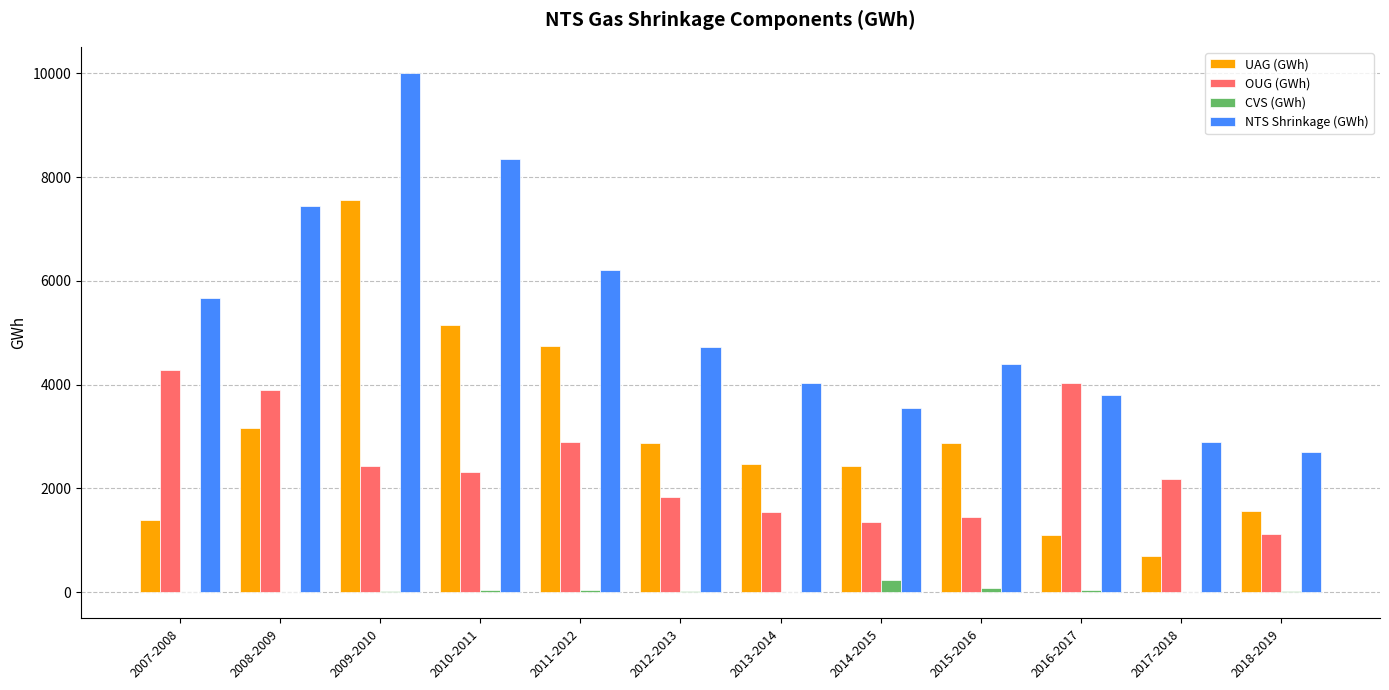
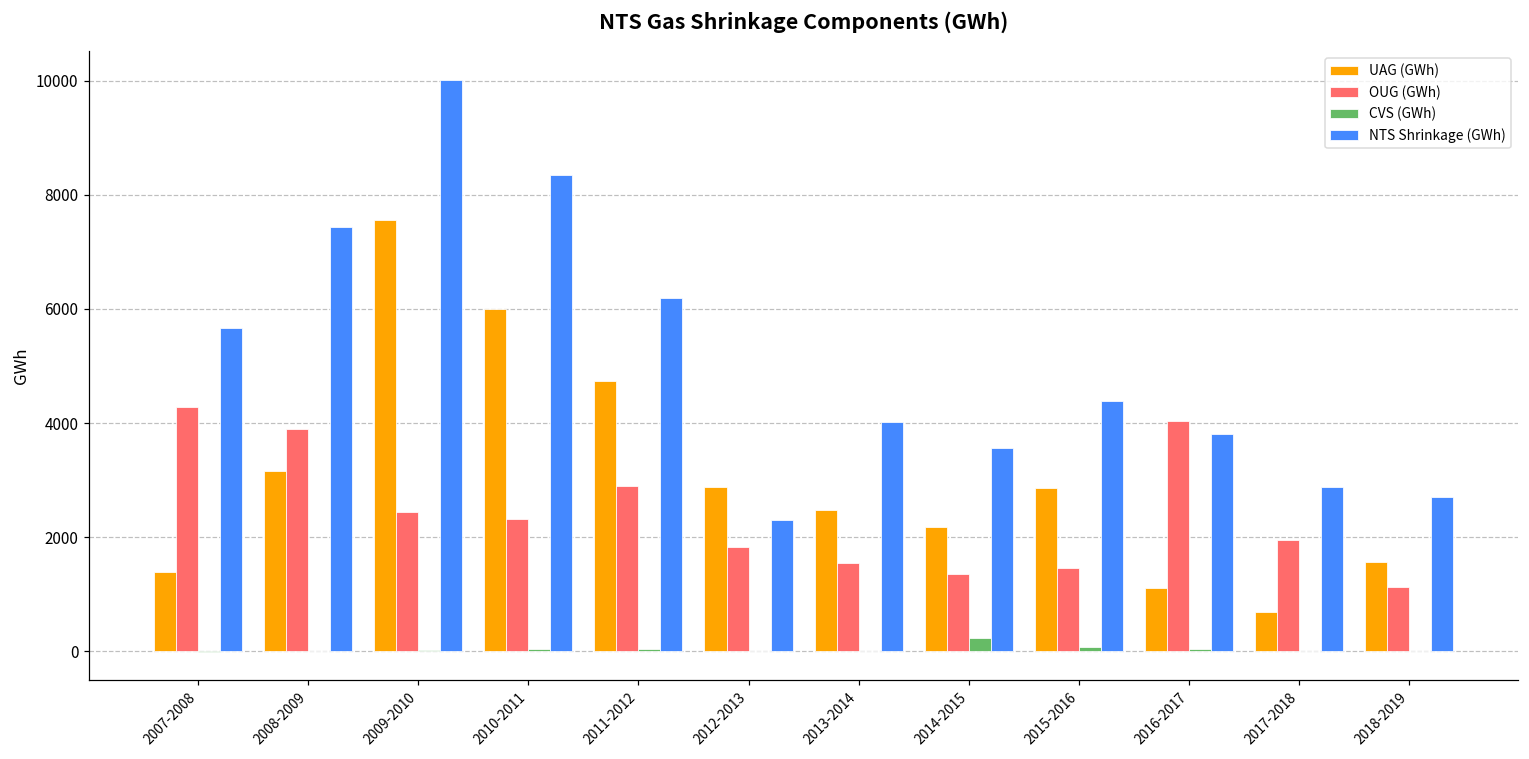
  {
    "UAG (GWh)": {
      "2007-2008": 1400,
      "2008-2009": 3200,
      "2009-2010": 7600,
-     "2010-2011": 5200,
+     "2010-2011": 6000,
      "2011-2012": 4700,
      "2012-2013": 2900,
      "2013-2014": 2500,
-     "2014-2015": 2400,
+     "2014-2015": 2200,
      "2015-2016": 2900,
      "2016-2017": 1100,
      "2017-2018": 700,
      "2018-2019": 1600
    },
    "OUG (GWh)": {
      "2007-2008": 4300,
      "2008-2009": 3900,
      "2009-2010": 2400,
      "2010-2011": 2300,
      "2011-2012": 2900,
      "2012-2013": 1800,
      "2013-2014": 1500,
      "2014-2015": 1400,
      "2015-2016": 1500,
      "2016-2017": 4000,
-     "2017-2018": 2200,
+     "2017-2018": 1900,
      "2018-2019": 1100
    },
    "CVS (GWh)": {
      "2014-2015": 200,
      "2015-2016": 100,
      "2016-2017": 100
    },
    "NTS Shrinkage (GWh)": {
      "2007-2008": 5700,
      "2008-2009": 7400,
      "2009-2010": 10000,
      "2010-2011": 8400,
      "2011-2012": 6200,
-     "2012-2013": 4700,
+     "2012-2013": 2300,
      "2013-2014": 4000,
      "2014-2015": 3600,
      "2015-2016": 4400,
      "2016-2017": 3800,
      "2017-2018": 2900,
      "2018-2019": 2700
    }
  }
